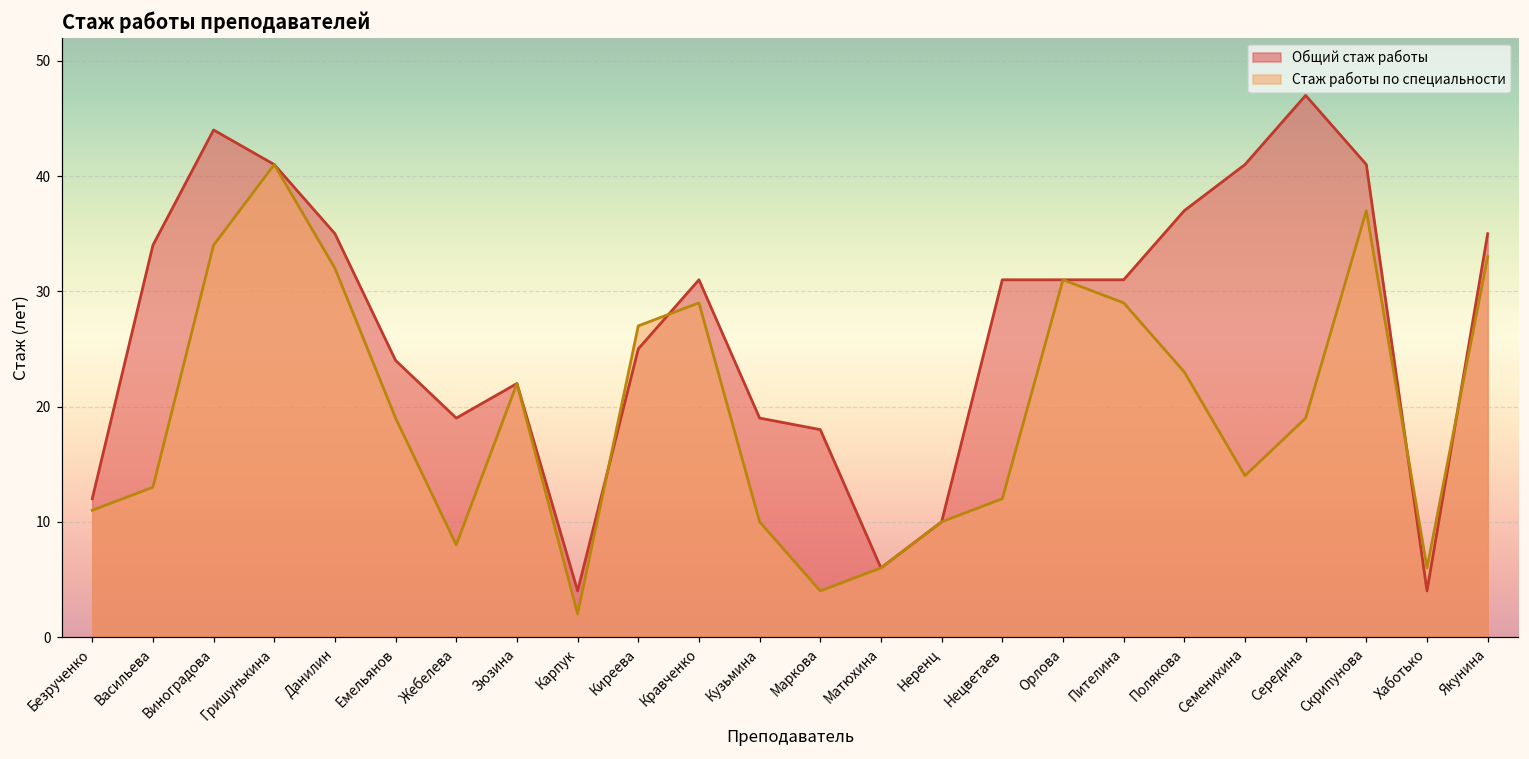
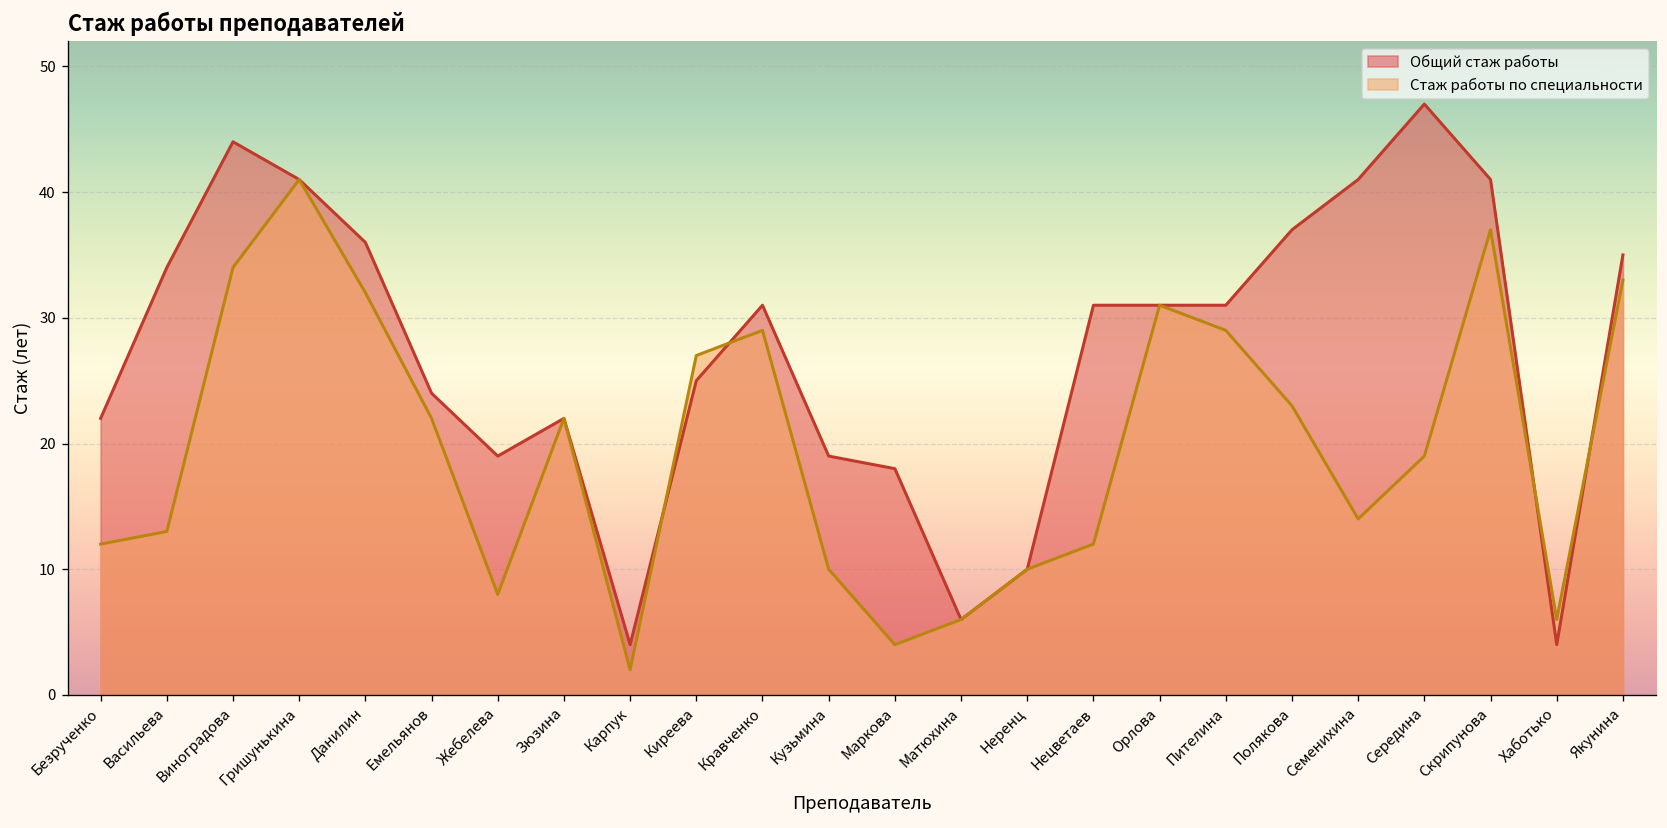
  {
    "Общий стаж работы": {
-     "Безрученко": 12,
+     "Безрученко": 22,
      "Васильева": 34,
      "Виноградова": 44,
-     "Данилин": 35,
+     "Данилин": 36,
      "Емельянов": 24,
      "Жебелева": 19,
      "Карпук": 4,
      "Киреева": 25,
      "Кравченко": 31,
      "Кузьмина": 19,
      "Маркова": 18,
      "Нецветаев": 31,
      "Пителина": 31,
      "Полякова": 37,
      "Семенихина": 41,
      "Середина": 47,
      "Скрипунова": 41,
      "Хаботько": 4,
      "Якунина": 35
    },
    "Стаж работы по специальности": {
-     "Безрученко": 11,
+     "Безрученко": 12,
      "Васильева": 13,
      "Виноградова": 34,
      "Данилин": 32,
-     "Емельянов": 19,
+     "Емельянов": 22,
      "Жебелева": 8,
      "Карпук": 2,
      "Киреева": 27,
      "Кравченко": 29,
      "Кузьмина": 10,
      "Маркова": 4,
      "Нецветаев": 12,
      "Пителина": 29,
      "Полякова": 23,
      "Семенихина": 14,
      "Середина": 19,
      "Скрипунова": 37,
      "Хаботько": 6,
      "Якунина": 33
    }
  }
